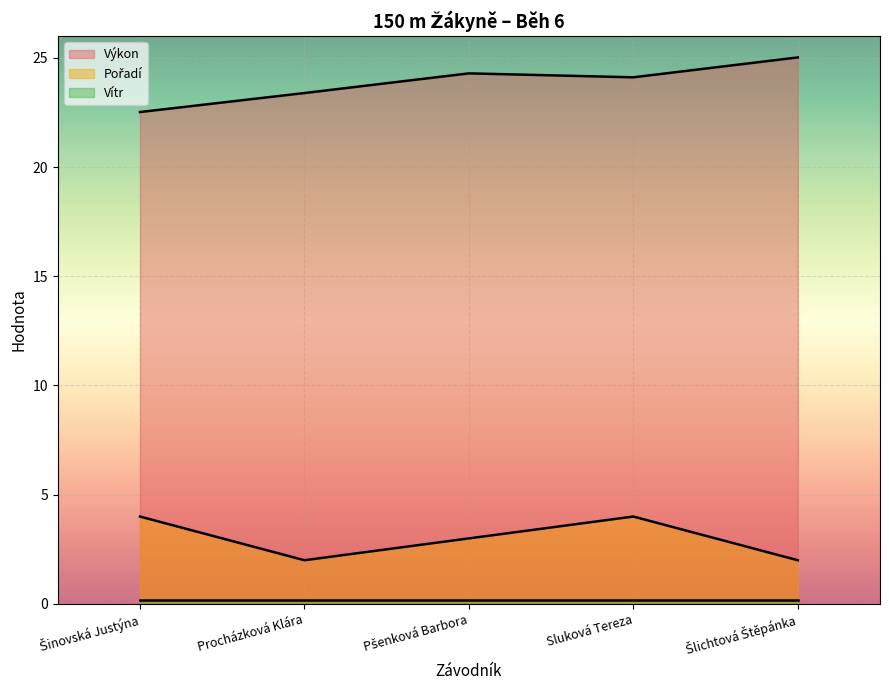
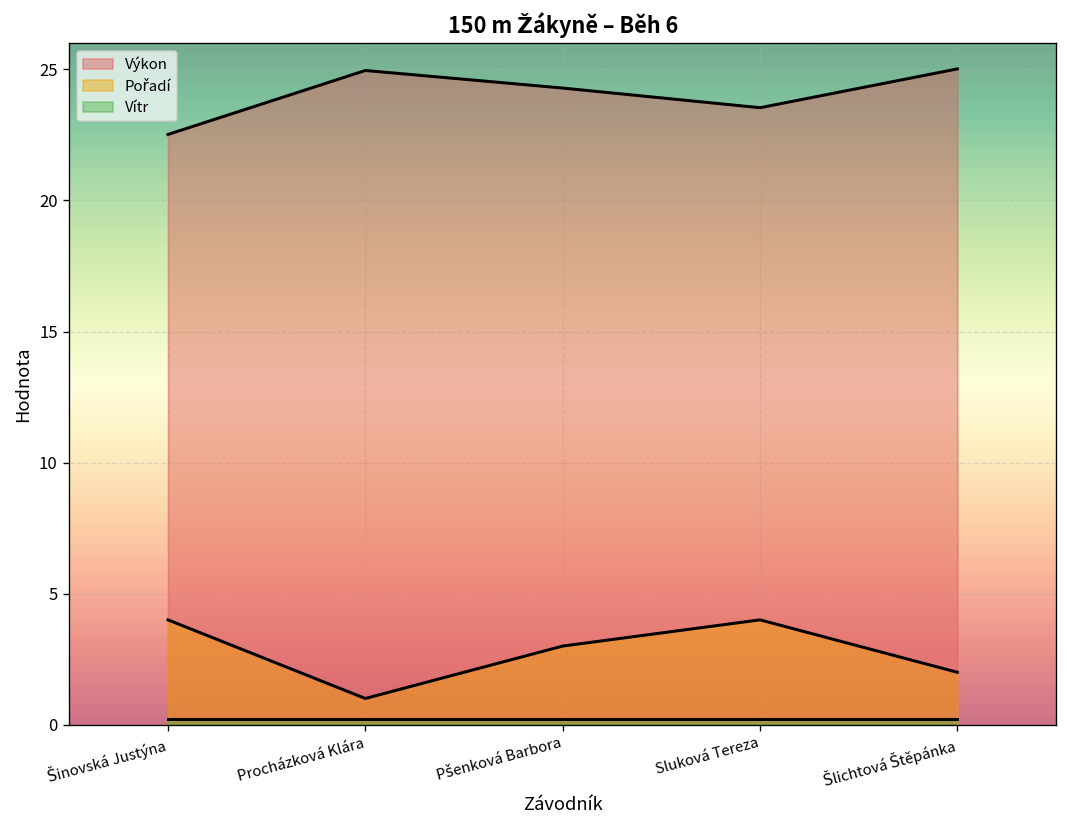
  {
    "Výkon": {
      "Šinovská Justýna": 22.5,
-     "Procházková Klára": 23.4,
+     "Procházková Klára": 25.0,
      "Pšenková Barbora": 24.3,
-     "Sluková Tereza": 24.1,
+     "Sluková Tereza": 23.5,
      "Šlichtová Štěpánka": 25.0
    },
    "Pořadí": {
      "Šinovská Justýna": 4,
-     "Procházková Klára": 2,
+     "Procházková Klára": 1,
      "Pšenková Barbora": 3,
      "Sluková Tereza": 4,
      "Šlichtová Štěpánka": 2
    },
    "Vítr": {
      "Šinovská Justýna": 0.2,
      "Procházková Klára": 0.2,
      "Pšenková Barbora": 0.2,
      "Sluková Tereza": 0.2,
      "Šlichtová Štěpánka": 0.2
    }
  }
